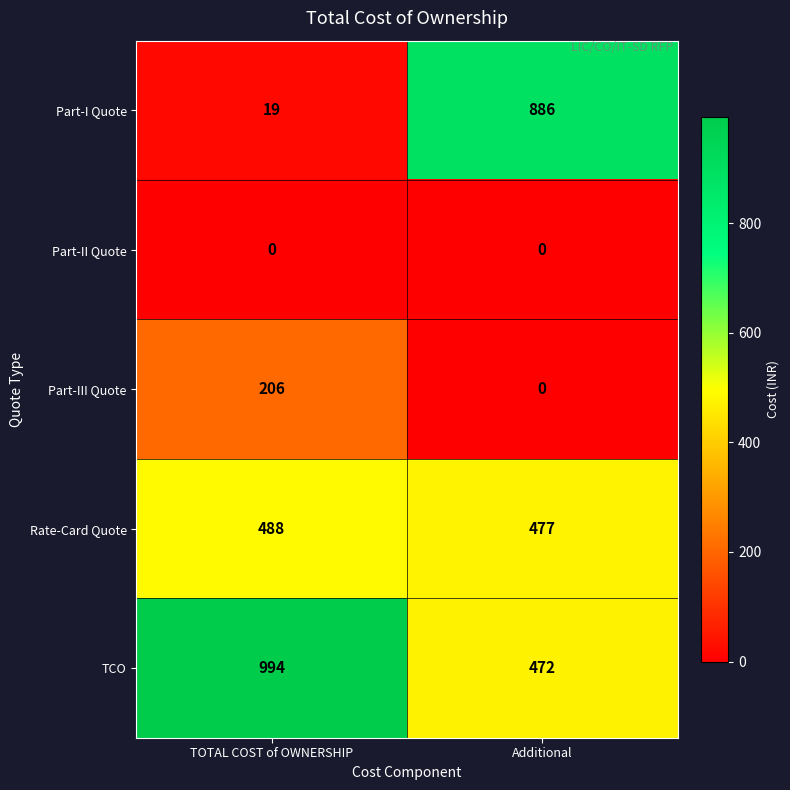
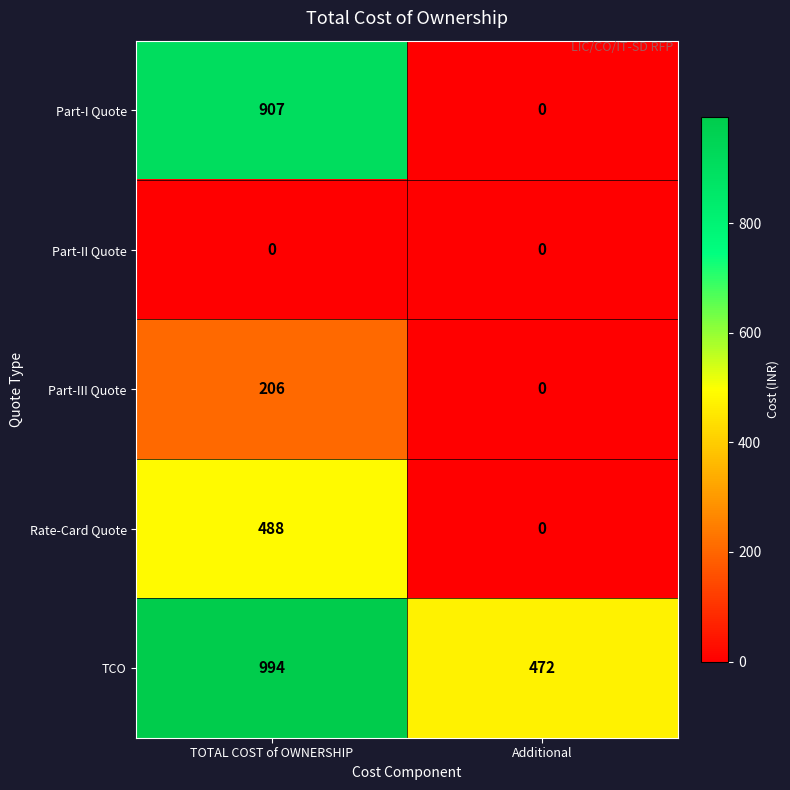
  {
    "Part-I Quote": {
-     "TOTAL COST of OWNERSHIP": 19,
-     "Additional": 886
+     "TOTAL COST of OWNERSHIP": 907,
+     "Additional": 0
    },
    "Part-II Quote": {
      "TOTAL COST of OWNERSHIP": 0,
      "Additional": 0
    },
    "Part-III Quote": {
      "TOTAL COST of OWNERSHIP": 206,
      "Additional": 0
    },
    "Rate-Card Quote": {
      "TOTAL COST of OWNERSHIP": 488,
-     "Additional": 477
+     "Additional": 0
    },
    "TCO": {
      "TOTAL COST of OWNERSHIP": 994,
      "Additional": 472
    }
  }
